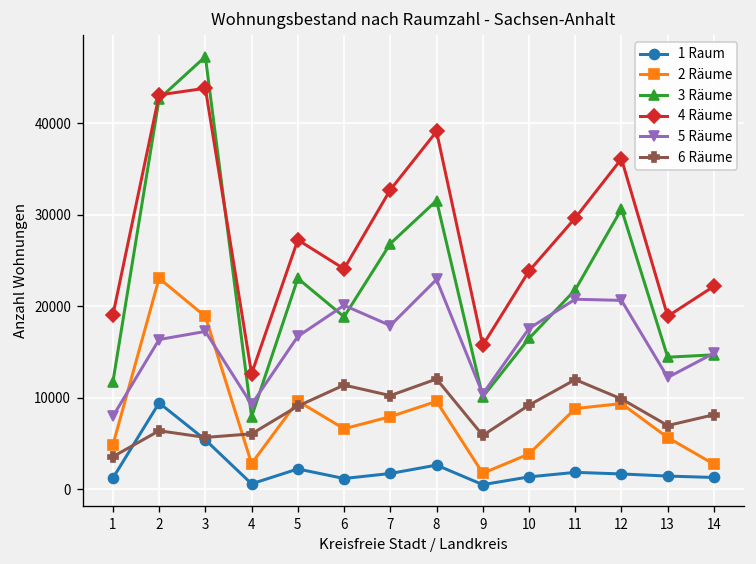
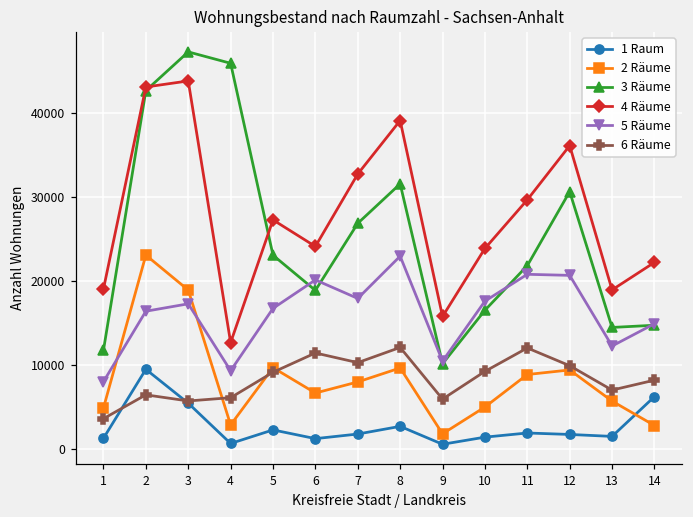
  {
    "1 Raum": {
      "1": 1000,
      "2": 9000,
      "4": 1000,
      "5": 2000,
      "6": 1000,
      "7": 2000,
      "8": 3000,
      "9": 1000,
      "10": 1000,
      "11": 2000,
      "12": 2000,
      "13": 1000,
-     "14": 1000
+     "14": 6000
    },
    "2 Räume": {
      "1": 5000,
      "2": 23000,
      "3": 19000,
      "4": 3000,
      "5": 10000,
      "6": 7000,
      "7": 8000,
      "8": 10000,
      "9": 2000,
-     "10": 4000,
+     "10": 5000,
      "11": 9000,
      "12": 9000,
      "13": 6000,
      "14": 3000
    },
    "3 Räume": {
      "1": 12000,
      "2": 43000,
      "3": 47000,
-     "4": 8000,
+     "4": 46000,
      "5": 23000,
      "6": 19000,
      "7": 27000,
      "8": 32000,
      "10": 16000,
      "11": 22000,
      "12": 31000,
      "13": 14000
    },
    "4 Räume": {
      "1": 19000,
      "2": 43000,
      "3": 44000,
      "4": 13000,
      "5": 27000,
      "6": 24000,
      "7": 33000,
      "8": 39000,
      "9": 16000,
      "10": 24000,
      "11": 30000,
      "12": 36000,
      "13": 19000,
      "14": 22000
    },
    "5 Räume": {
      "1": 8000,
      "2": 16000,
      "3": 17000,
      "4": 9000,
      "5": 17000,
      "6": 20000,
      "7": 18000,
      "8": 23000,
      "10": 18000,
      "11": 21000,
      "12": 21000,
      "13": 12000
    },
    "6 Räume": {
      "1": 4000,
      "2": 6000,
      "4": 6000,
      "5": 9000,
      "6": 11000,
      "7": 10000,
      "8": 12000,
      "9": 6000,
      "10": 9000,
      "11": 12000,
      "12": 10000,
      "13": 7000,
      "14": 8000
    }
  }
